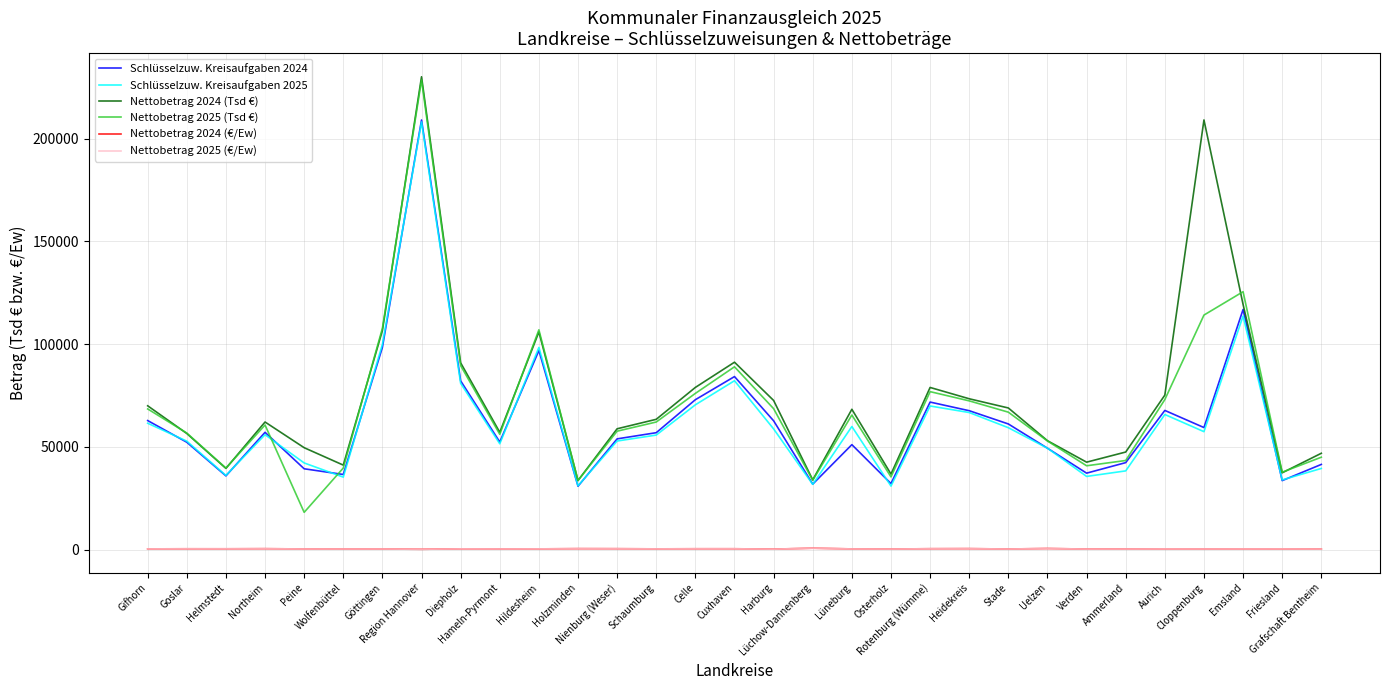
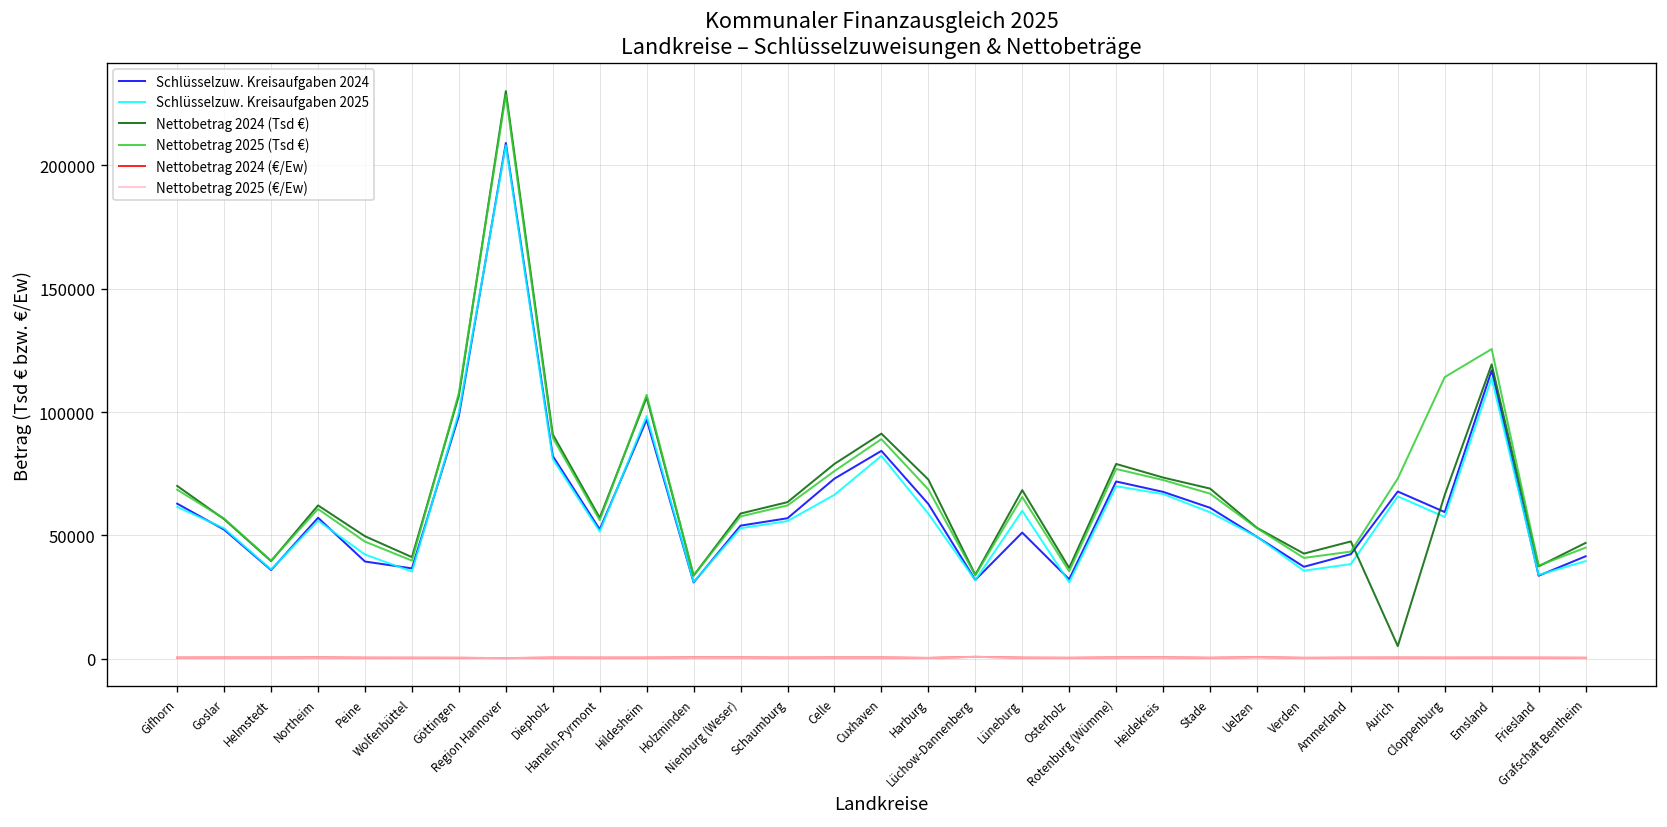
  {
    "Schlüsselzuw. Kreisaufgaben 2024": {
      "Gifhorn": 63000,
      "Peine": 39000,
      "Wolfenbüttel": 37000,
      "Göttingen": 98000,
      "Hildesheim": 97000,
      "Celle": 73000,
      "Cuxhaven": 84000,
      "Harburg": 63000,
      "Lüneburg": 51000,
      "Rotenburg (Wümme)": 72000,
      "Stade": 61000,
      "Verden": 37000,
      "Aurich": 68000,
      "Cloppenburg": 59000,
      "Emsland": 117000,
      "Grafschaft Bentheim": 42000
    },
    "Schlüsselzuw. Kreisaufgaben 2025": {
      "Gifhorn": 62000,
      "Peine": 42000,
      "Wolfenbüttel": 35000,
      "Göttingen": 100000,
      "Hildesheim": 98000,
-     "Celle": 71000,
+     "Celle": 66000,
      "Cuxhaven": 82000,
      "Harburg": 59000,
      "Lüneburg": 60000,
      "Rotenburg (Wümme)": 70000,
      "Stade": 59000,
      "Verden": 36000,
      "Ammerland": 38000,
      "Aurich": 66000,
      "Cloppenburg": 57000,
      "Emsland": 114000,
      "Grafschaft Bentheim": 40000
    },
    "Nettobetrag 2024 (Tsd €)": {
      "Gifhorn": 70000,
      "Northeim": 62000,
      "Peine": 50000,
      "Wolfenbüttel": 41000,
      "Region Hannover": 230000,
      "Diepholz": 91000,
      "Schaumburg": 63000,
      "Celle": 79000,
      "Cuxhaven": 91000,
      "Harburg": 73000,
      "Lüneburg": 68000,
      "Osterholz": 37000,
      "Rotenburg (Wümme)": 79000,
      "Stade": 69000,
      "Verden": 43000,
      "Ammerland": 48000,
-     "Aurich": 75000,
-     "Cloppenburg": 209000,
+     "Aurich": 5000,
+     "Cloppenburg": 66000,
      "Emsland": 119000,
      "Grafschaft Bentheim": 47000
    },
    "Nettobetrag 2025 (Tsd €)": {
      "Gifhorn": 68000,
      "Northeim": 61000,
-     "Peine": 18000,
+     "Peine": 47000,
      "Wolfenbüttel": 40000,
      "Region Hannover": 229000,
      "Diepholz": 90000,
      "Schaumburg": 62000,
      "Celle": 76000,
      "Cuxhaven": 89000,
      "Harburg": 69000,
      "Lüneburg": 66000,
      "Osterholz": 35000,
      "Rotenburg (Wümme)": 77000,
      "Stade": 67000,
      "Verden": 41000,
      "Aurich": 73000,
      "Cloppenburg": 114000,
      "Emsland": 126000,
      "Grafschaft Bentheim": 45000
    },
    "Nettobetrag 2025 (€/Ew)": {
      "Gifhorn": 0,
      "Goslar": 0,
      "Helmstedt": 0,
      "Northeim": 0,
      "Peine": 0,
      "Wolfenbüttel": 0,
      "Göttingen": 0,
      "Region Hannover": 0,
      "Diepholz": 0,
      "Hameln-Pyrmont": 0,
      "Hildesheim": 0,
      "Holzminden": 1000,
      "Nienburg (Weser)": 0,
      "Schaumburg": 0,
      "Celle": 0,
      "Cuxhaven": 0,
      "Harburg": 0,
      "Lüchow-Dannenberg": 1000,
      "Lüneburg": 0,
      "Osterholz": 0,
      "Rotenburg (Wümme)": 0,
      "Heidekreis": 1000,
      "Stade": 0,
      "Uelzen": 1000,
      "Verden": 0,
      "Ammerland": 0,
      "Aurich": 0,
      "Cloppenburg": 0,
      "Emsland": 0,
      "Friesland": 0,
      "Grafschaft Bentheim": 0
    }
  }
